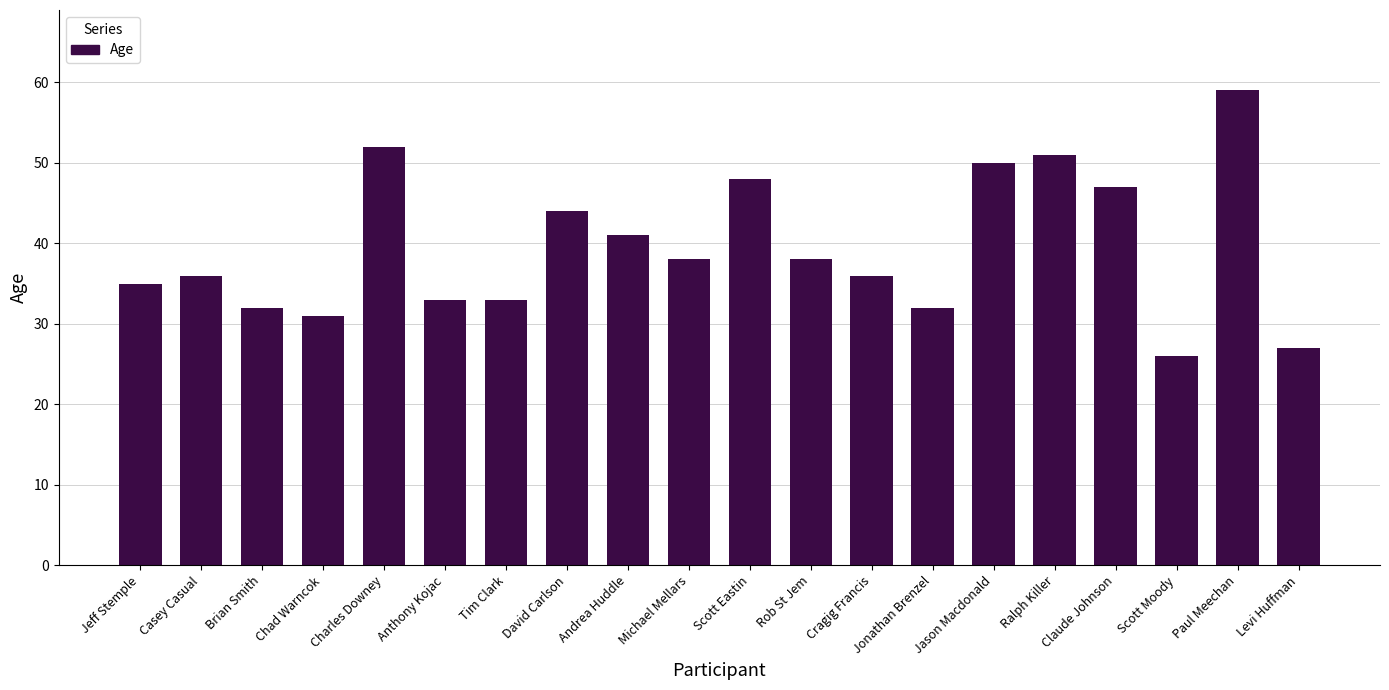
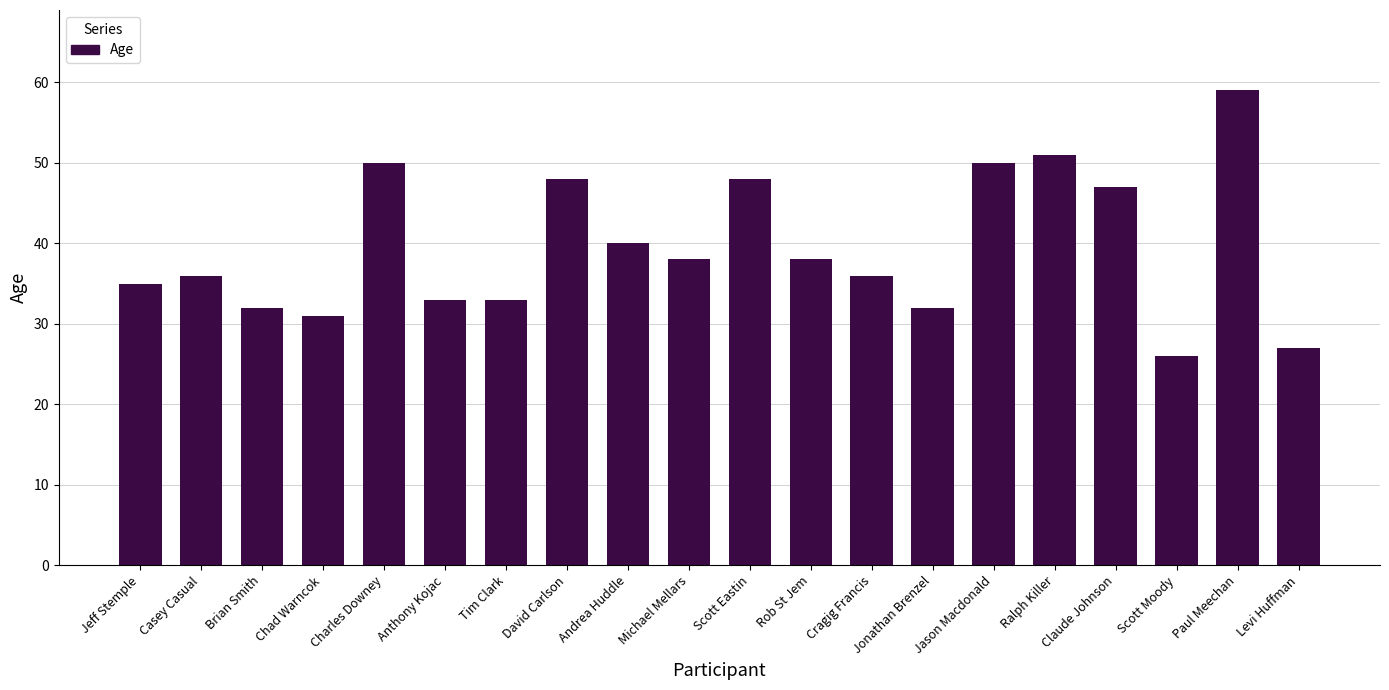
  {
    "Jeff Stemple": 35,
    "Casey Casual": 36,
    "Brian Smith": 32,
    "Chad Warncok": 31,
-   "Charles Downey": 52,
+   "Charles Downey": 50,
    "Anthony Kojac": 33,
    "Tim Clark": 33,
-   "David Carlson": 44,
-   "Andrea Huddle": 41,
+   "David Carlson": 48,
+   "Andrea Huddle": 40,
    "Michael Mellars": 38,
    "Scott Eastin": 48,
    "Rob St Jem": 38,
    "Cragig Francis": 36,
    "Jonathan Brenzel": 32,
    "Jason Macdonald": 50,
    "Ralph Killer": 51,
    "Claude Johnson": 47,
    "Scott Moody": 26,
    "Paul Meechan": 59,
    "Levi Huffman": 27
  }
